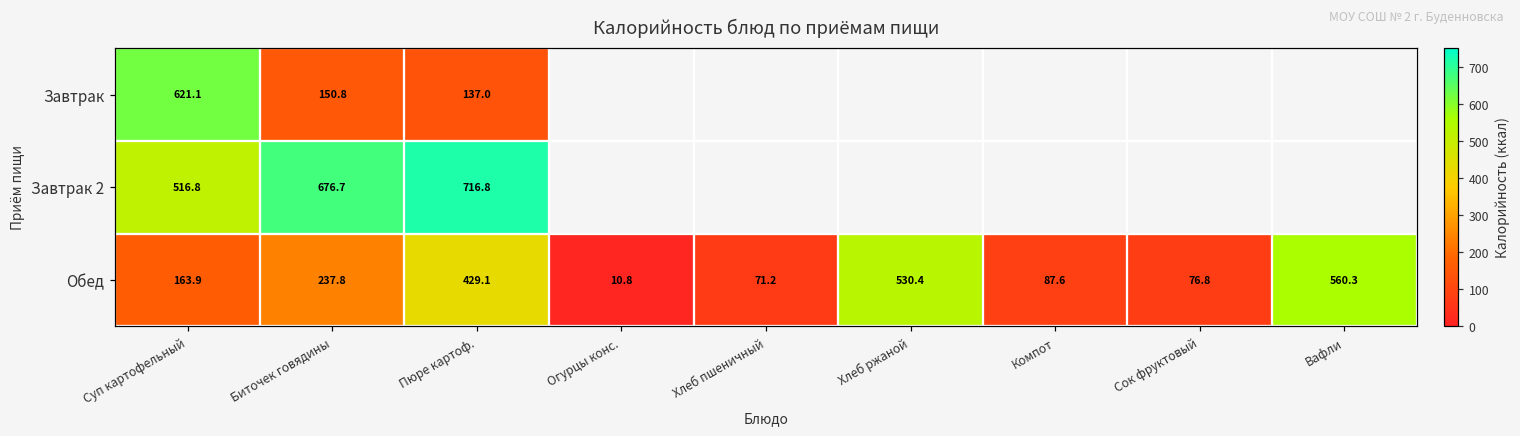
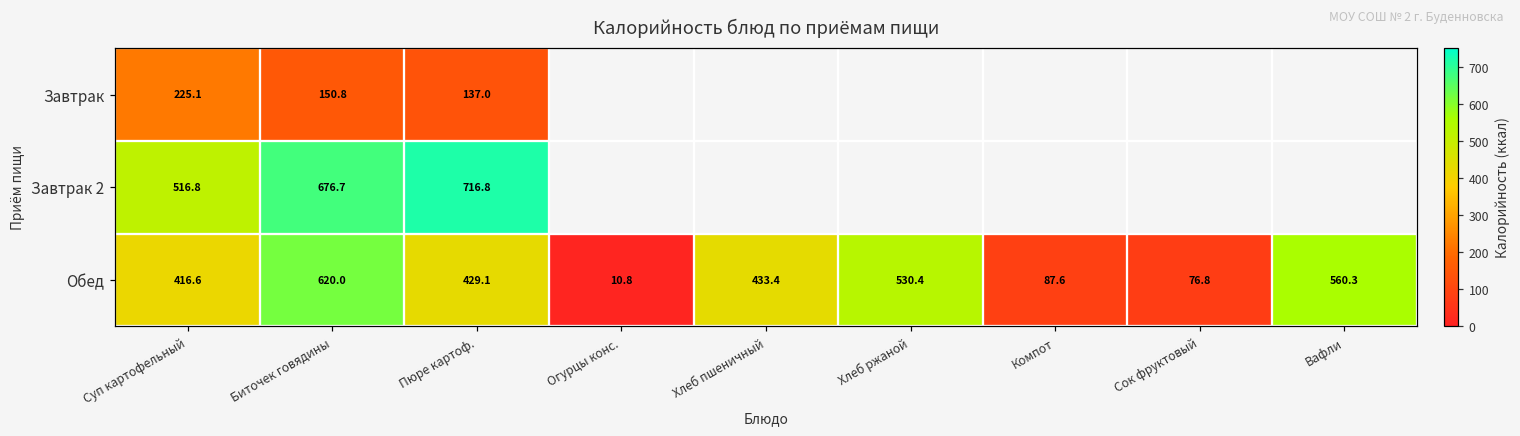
  {
    "Завтрак": {
-     "Суп картофельный": 621.1,
+     "Суп картофельный": 225.1,
      "Биточек говядины": 150.8,
      "Пюре картоф.": 137.0
    },
    "Завтрак 2": {
      "Суп картофельный": 516.8,
      "Биточек говядины": 676.7,
      "Пюре картоф.": 716.8
    },
    "Обед": {
-     "Суп картофельный": 163.9,
-     "Биточек говядины": 237.8,
+     "Суп картофельный": 416.6,
+     "Биточек говядины": 620.0,
      "Пюре картоф.": 429.1,
      "Огурцы конс.": 10.8,
-     "Хлеб пшеничный": 71.2,
+     "Хлеб пшеничный": 433.4,
      "Хлеб ржаной": 530.4,
      "Компот": 87.6,
      "Сок фруктовый": 76.8,
      "Вафли": 560.3
    }
  }
